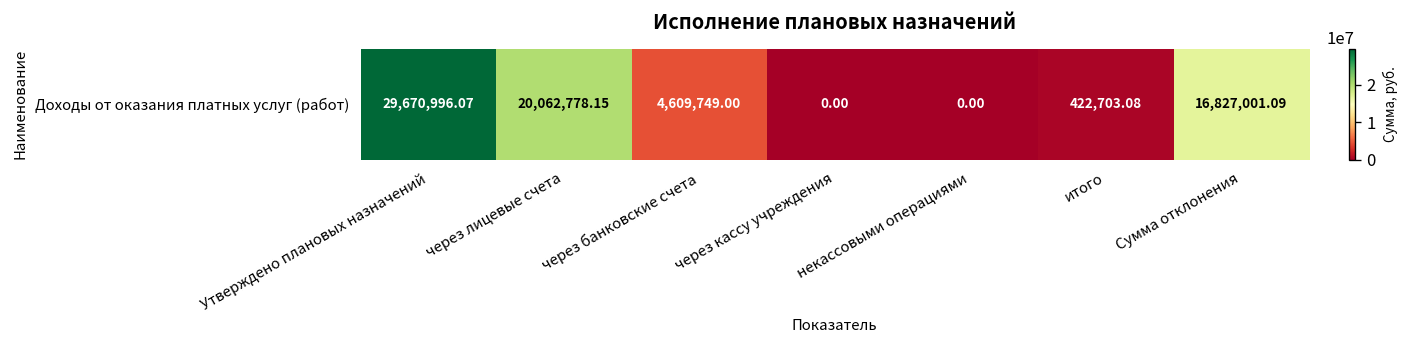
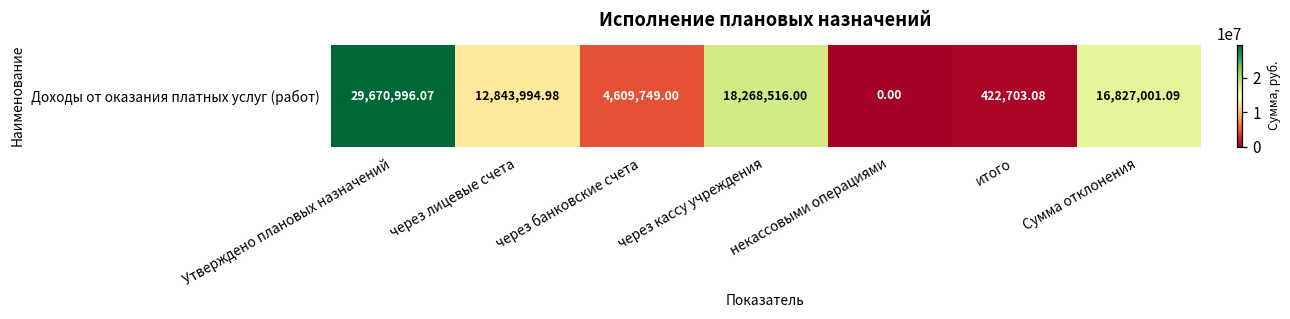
  {
    "Доходы от оказания платных услуг (работ)": {
      "Утверждено плановых назначений": "29,670,996.07",
-     "через лицевые счета": "20,062,778.15",
+     "через лицевые счета": "12,843,994.98",
      "через банковские счета": "4,609,749.00",
-     "через кассу учреждения": "0.00",
+     "через кассу учреждения": "18,268,516.00",
      "некассовыми операциями": "0.00",
      "итого": "422,703.08",
      "Сумма отклонения": "16,827,001.09"
    }
  }
